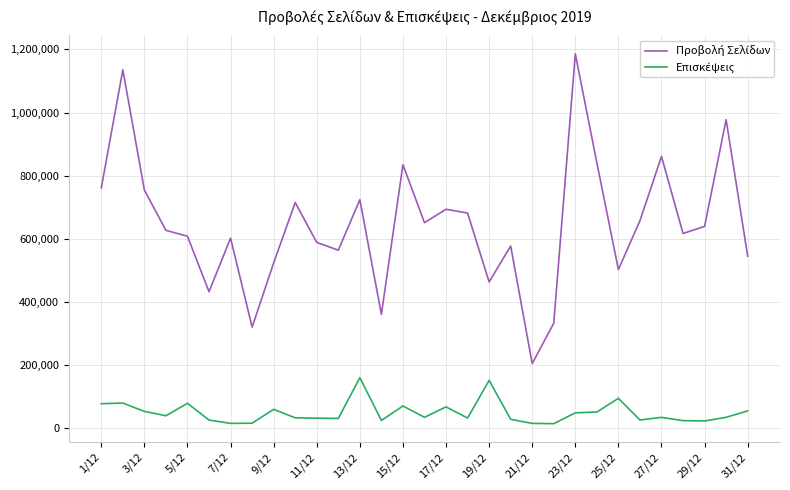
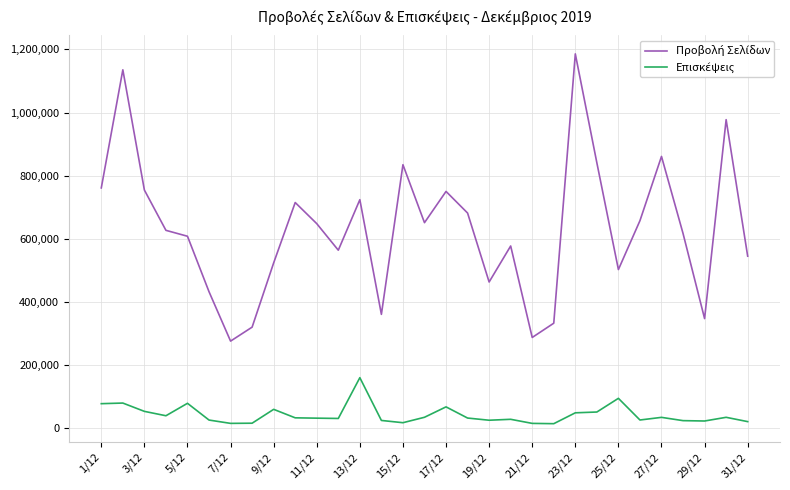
  {
    "Προβολή Σελίδων": {
      "1/12": "760,000",
      "3/12": "750,000",
      "5/12": "610,000",
-     "7/12": "600,000",
+     "7/12": "280,000",
      "9/12": "520,000",
-     "11/12": "590,000",
+     "11/12": "650,000",
      "13/12": "720,000",
      "15/12": "830,000",
-     "17/12": "690,000",
+     "17/12": "750,000",
      "19/12": "460,000",
-     "21/12": "200,000",
+     "21/12": "290,000",
      "23/12": "1,190,000",
      "25/12": "500,000",
      "27/12": "860,000",
-     "29/12": "640,000",
+     "29/12": "350,000",
      "31/12": "540,000"
    },
    "Επισκέψεις": {
      "1/12": "80,000",
      "3/12": "50,000",
      "5/12": "80,000",
      "7/12": "20,000",
      "9/12": "60,000",
      "11/12": "30,000",
      "13/12": "160,000",
-     "15/12": "70,000",
+     "15/12": "20,000",
      "17/12": "70,000",
-     "19/12": "150,000",
+     "19/12": "30,000",
      "21/12": "20,000",
      "23/12": "50,000",
      "25/12": "90,000",
      "27/12": "30,000",
      "29/12": "20,000",
-     "31/12": "50,000"
+     "31/12": "20,000"
    }
  }
